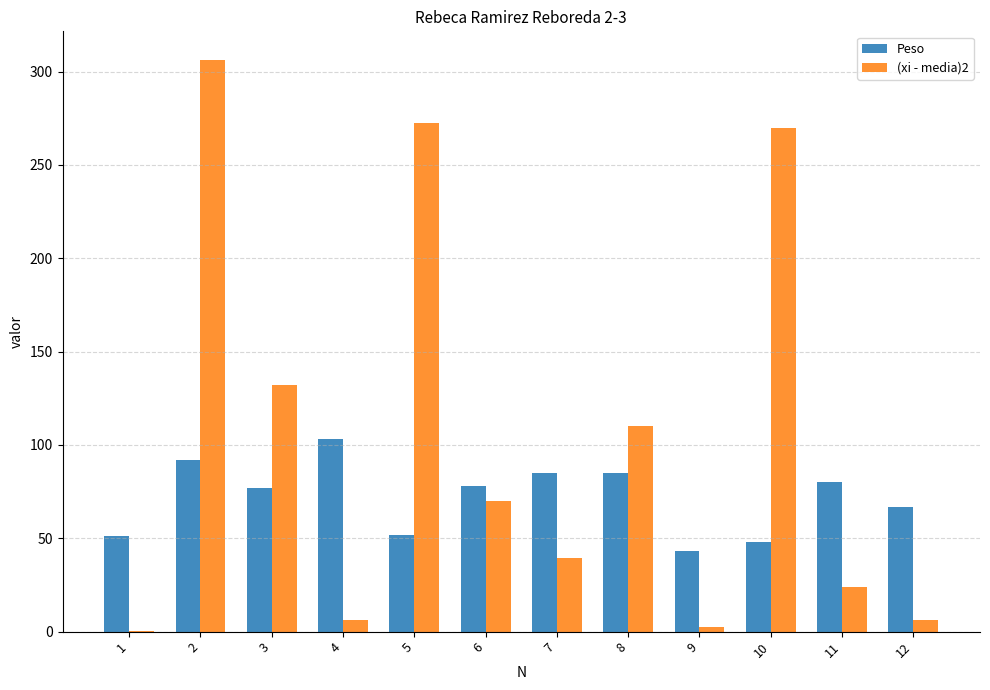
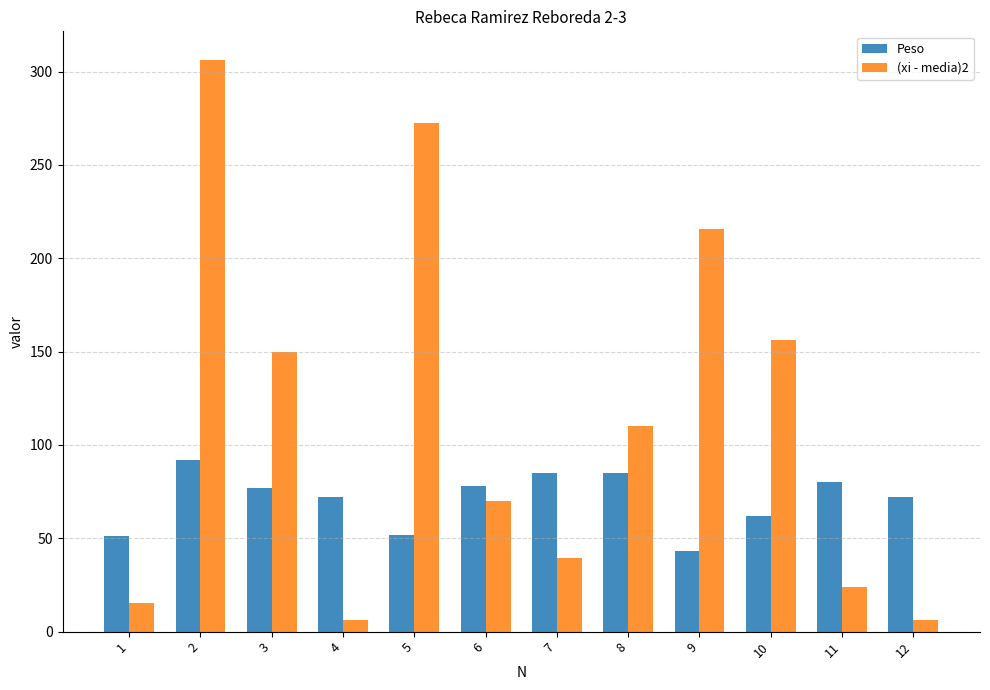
  {
    "Peso": {
      "1": 51,
      "2": 92,
      "3": 77,
-     "4": 103,
+     "4": 72,
      "5": 52,
      "6": 78,
      "7": 85,
      "8": 85,
      "9": 43,
-     "10": 48,
+     "10": 62,
      "11": 80,
-     "12": 67
+     "12": 72
    },
    "(xi - media)2": {
-     "1": 0,
+     "1": 15,
      "2": 306,
-     "3": 132,
+     "3": 150,
      "4": 6,
      "5": 272,
      "6": 70,
      "7": 39,
      "8": 110,
-     "9": 2,
-     "10": 270,
+     "9": 216,
+     "10": 156,
      "11": 24,
      "12": 6
    }
  }
